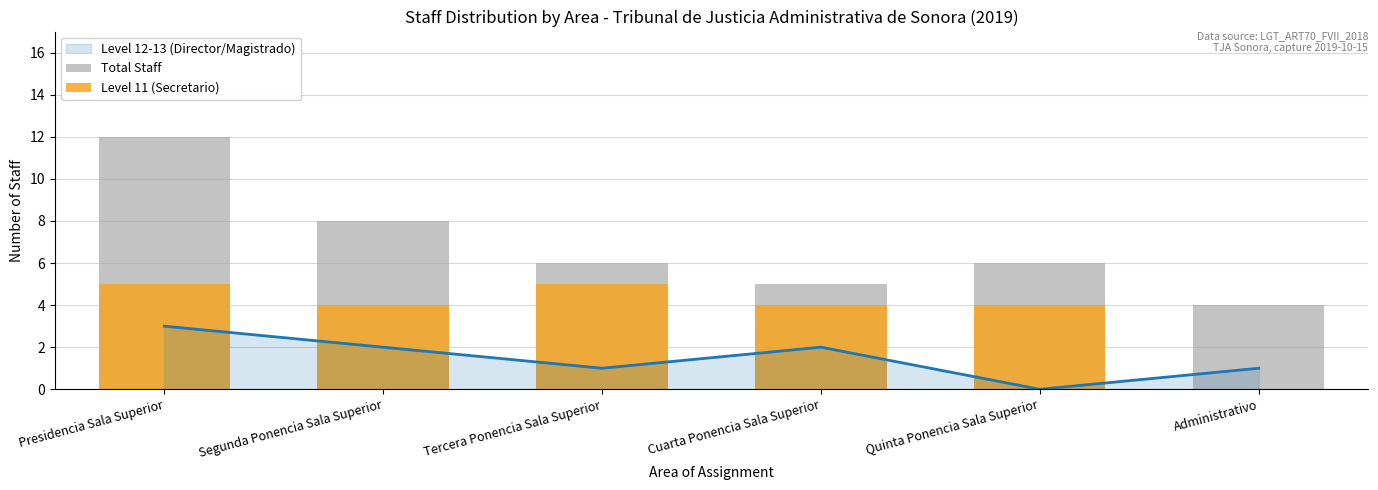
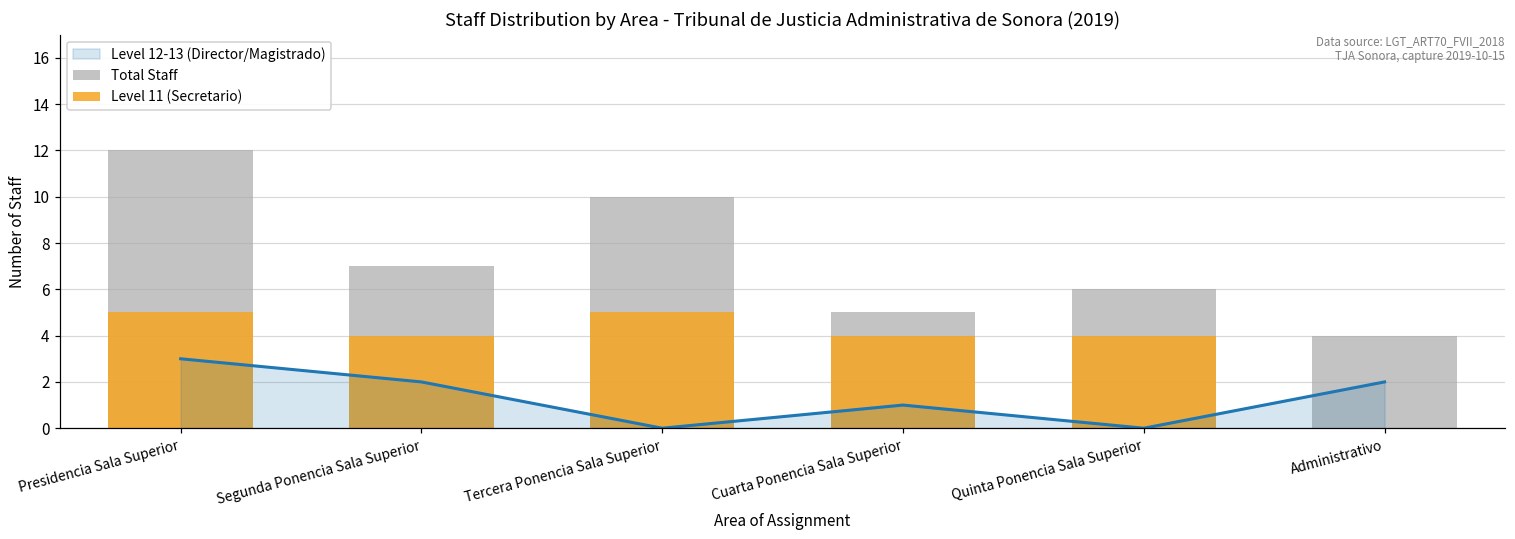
  {
    "Level 12-13 (Director/Magistrado)": {
      "Presidencia Sala Superior": 3,
      "Segunda Ponencia Sala Superior": 2,
-     "Tercera Ponencia Sala Superior": 1,
-     "Cuarta Ponencia Sala Superior": 2,
+     "Tercera Ponencia Sala Superior": 0,
+     "Cuarta Ponencia Sala Superior": 1,
      "Quinta Ponencia Sala Superior": 0,
-     "Administrativo": 1
+     "Administrativo": 2
    },
    "Total Staff": {
      "Presidencia Sala Superior": 12,
-     "Segunda Ponencia Sala Superior": 8,
-     "Tercera Ponencia Sala Superior": 6,
+     "Segunda Ponencia Sala Superior": 7,
+     "Tercera Ponencia Sala Superior": 10,
      "Cuarta Ponencia Sala Superior": 5,
      "Quinta Ponencia Sala Superior": 6,
      "Administrativo": 4
    },
    "Level 11 (Secretario)": {
      "Administrativo": 0
    }
  }
